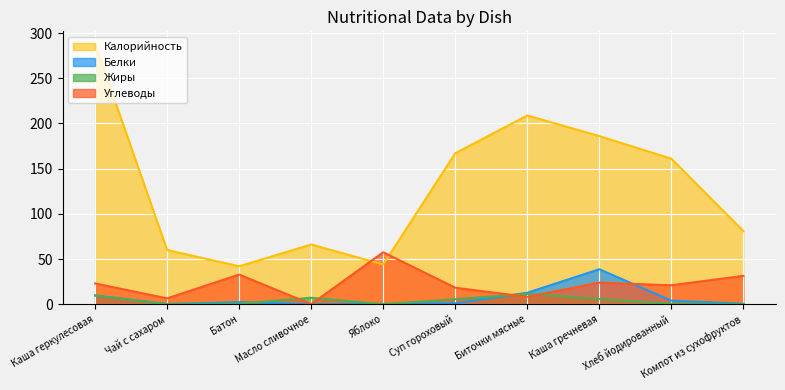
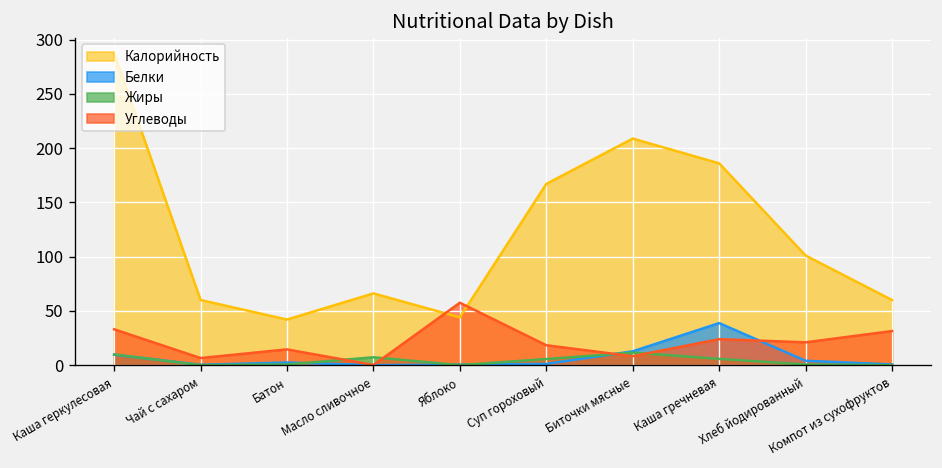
  {
    "Калорийность": {
      "Чай с сахаром": 60,
      "Батон": 40,
      "Масло сливочное": 70,
      "Яблоко": 40,
      "Суп гороховый": 170,
      "Биточки мясные": 210,
      "Каша гречневая": 190,
-     "Хлеб йодированный": 160,
-     "Компот из сухофруктов": 80
+     "Хлеб йодированный": 100,
+     "Компот из сухофруктов": 60
    },
    "Белки": {
      "Суп гороховый": 0,
      "Каша гречневая": 40,
      "Хлеб йодированный": 0
    },
    "Жиры": {
      "Масло сливочное": 10,
      "Суп гороховый": 10,
      "Каша гречневая": 10,
      "Хлеб йодированный": 0
    },
    "Углеводы": {
-     "Каша геркулесовая": 20,
+     "Каша геркулесовая": 30,
      "Чай с сахаром": 10,
-     "Батон": 30,
+     "Батон": 10,
      "Яблоко": 60,
      "Суп гороховый": 20,
      "Биточки мясные": 10,
      "Каша гречневая": 20,
      "Хлеб йодированный": 20,
      "Компот из сухофруктов": 30
    }
  }
